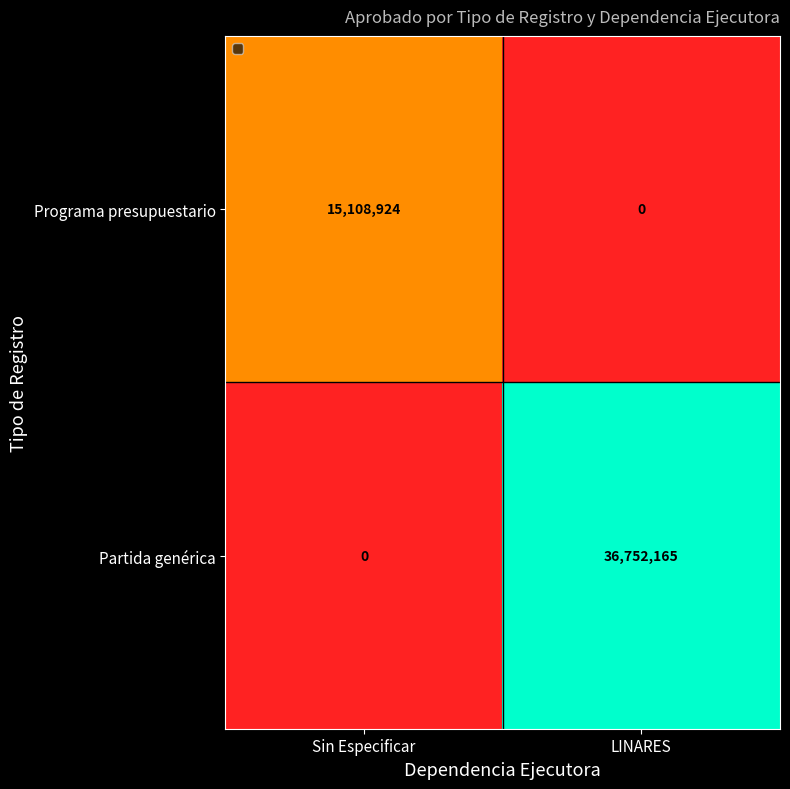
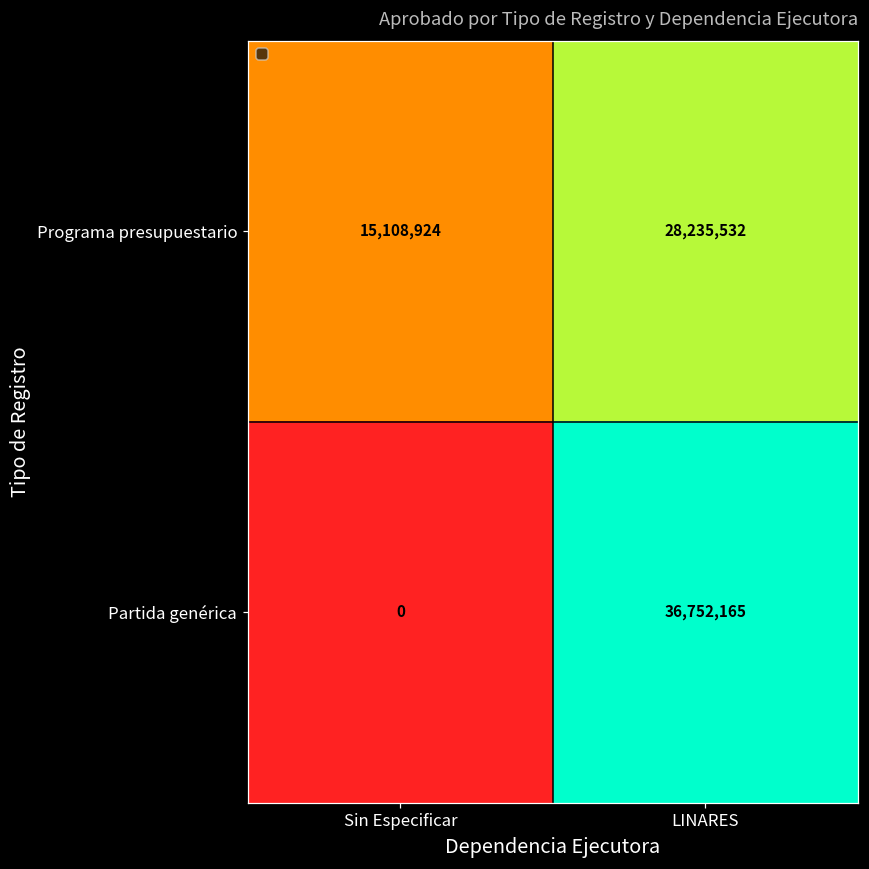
  {
    "Programa presupuestario": {
      "Sin Especificar": "15,108,924",
-     "LINARES": "0"
+     "LINARES": "28,235,532"
    },
    "Partida genérica": {
      "Sin Especificar": "0",
      "LINARES": "36,752,165"
    }
  }
